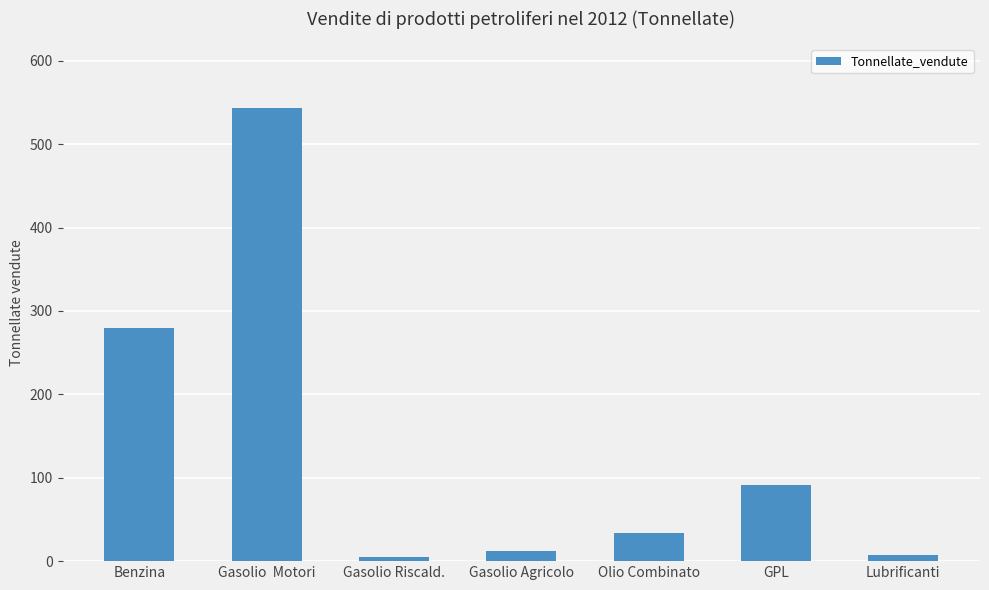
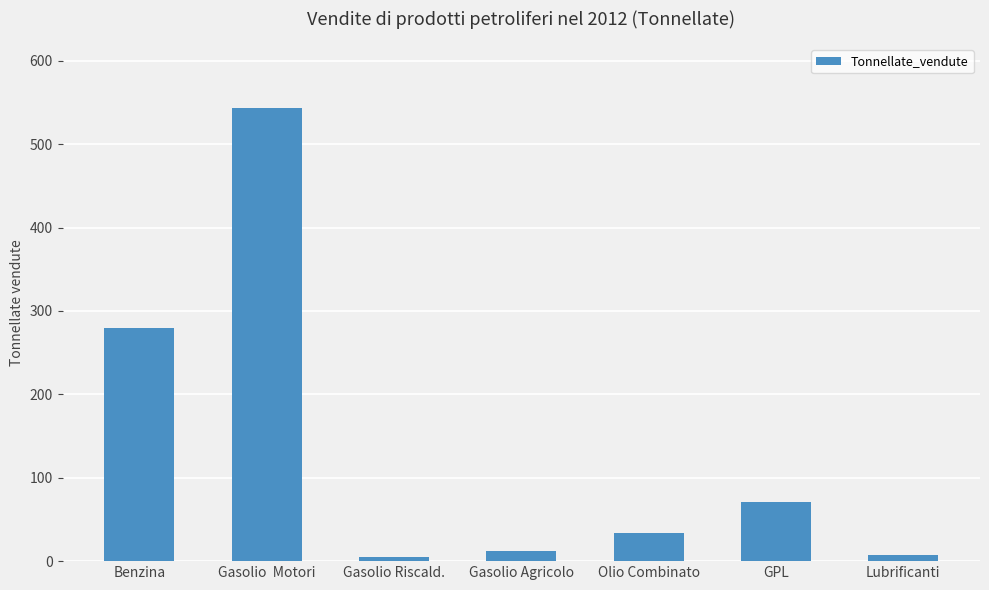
  {
    "Benzina": 280,
    "Gasolio Motori": 540,
    "Gasolio Riscald.": 0,
    "Gasolio Agricolo": 10,
    "Olio Combinato": 30,
-   "GPL": 90,
+   "GPL": 70,
    "Lubrificanti": 10
  }
